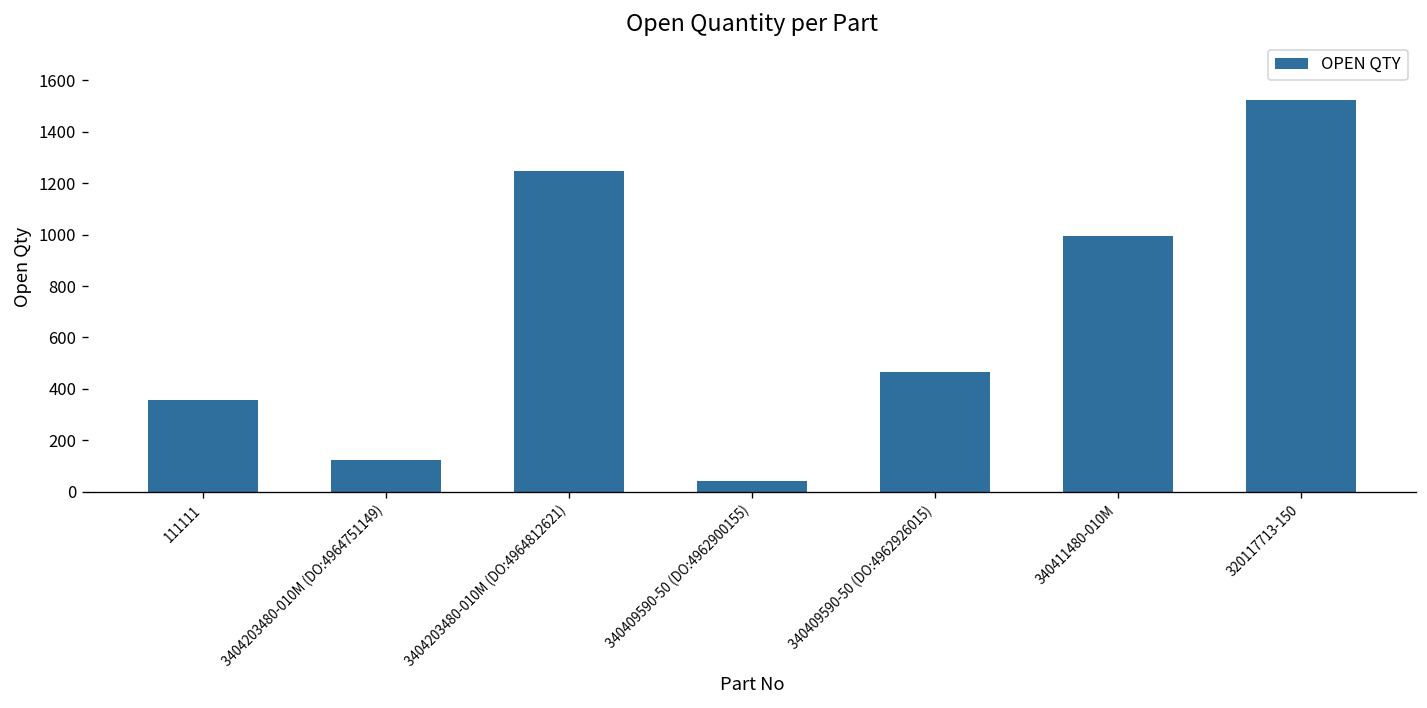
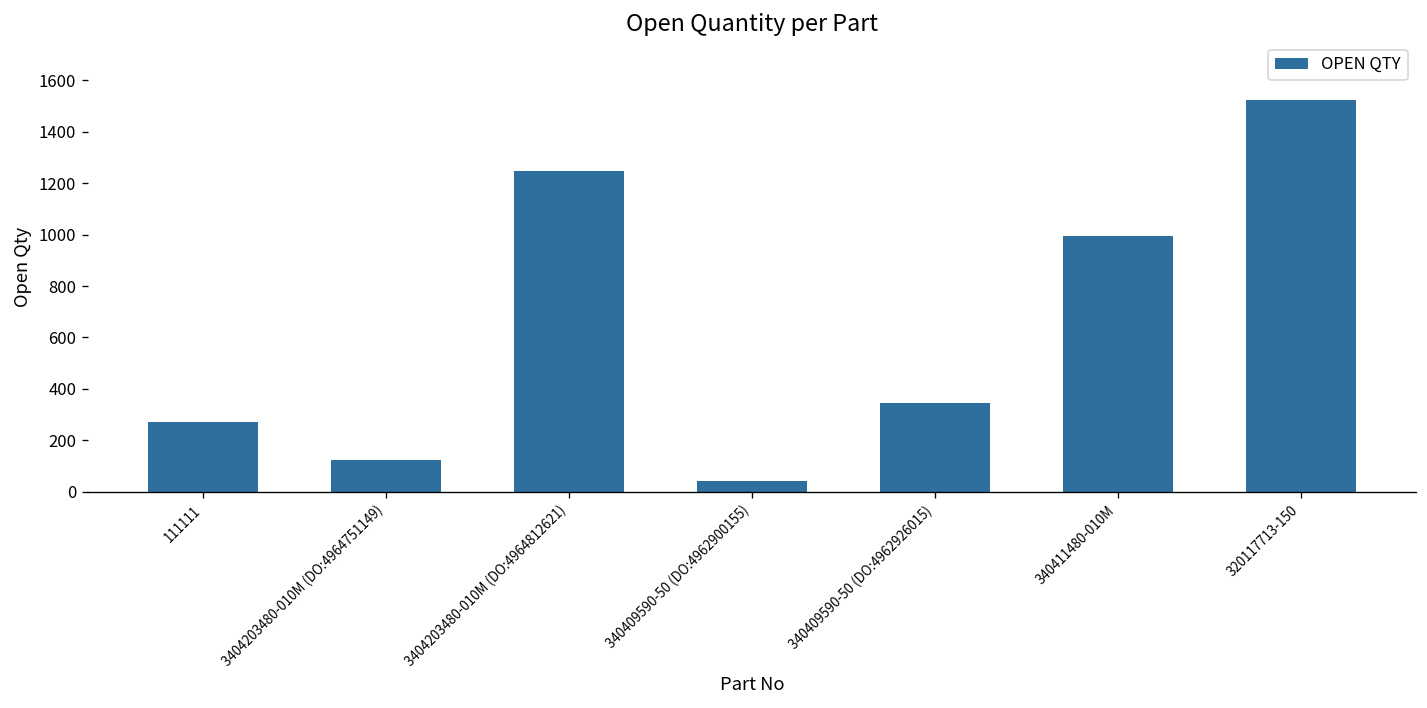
  {
-   "111111": 360,
+   "111111": 270,
    "3404203480-010M (DO:4964751149)": 120,
    "3404203480-010M (DO:4964812621)": 1250,
    "340409590-50 (DO:4962900155)": 40,
-   "340409590-50 (DO:4962926015)": 470,
+   "340409590-50 (DO:4962926015)": 340,
    "340411480-010M": 1000,
    "320117713-150": 1520
  }
